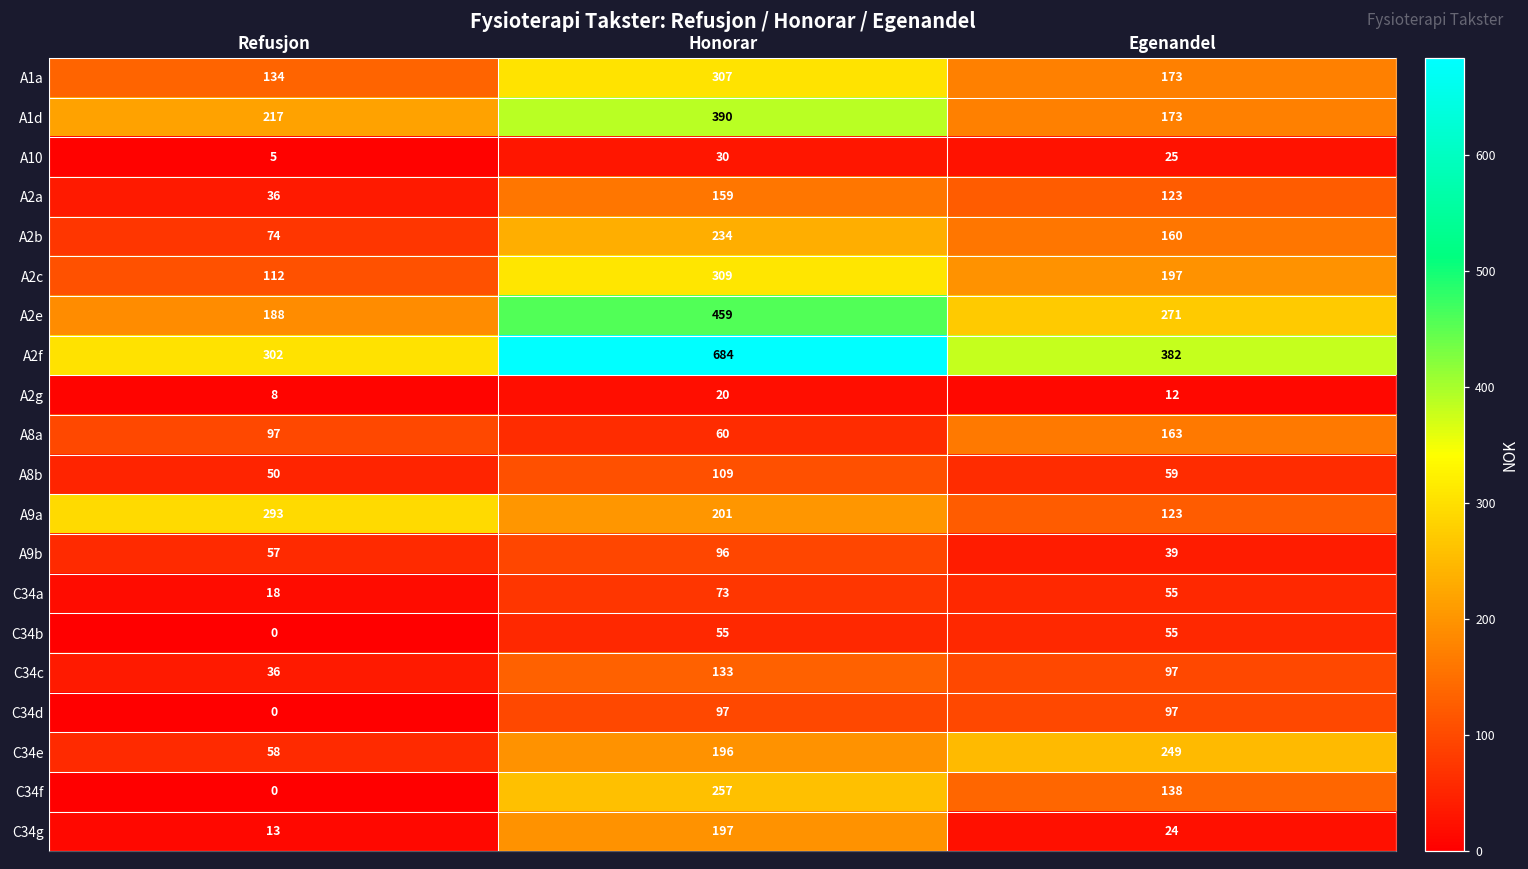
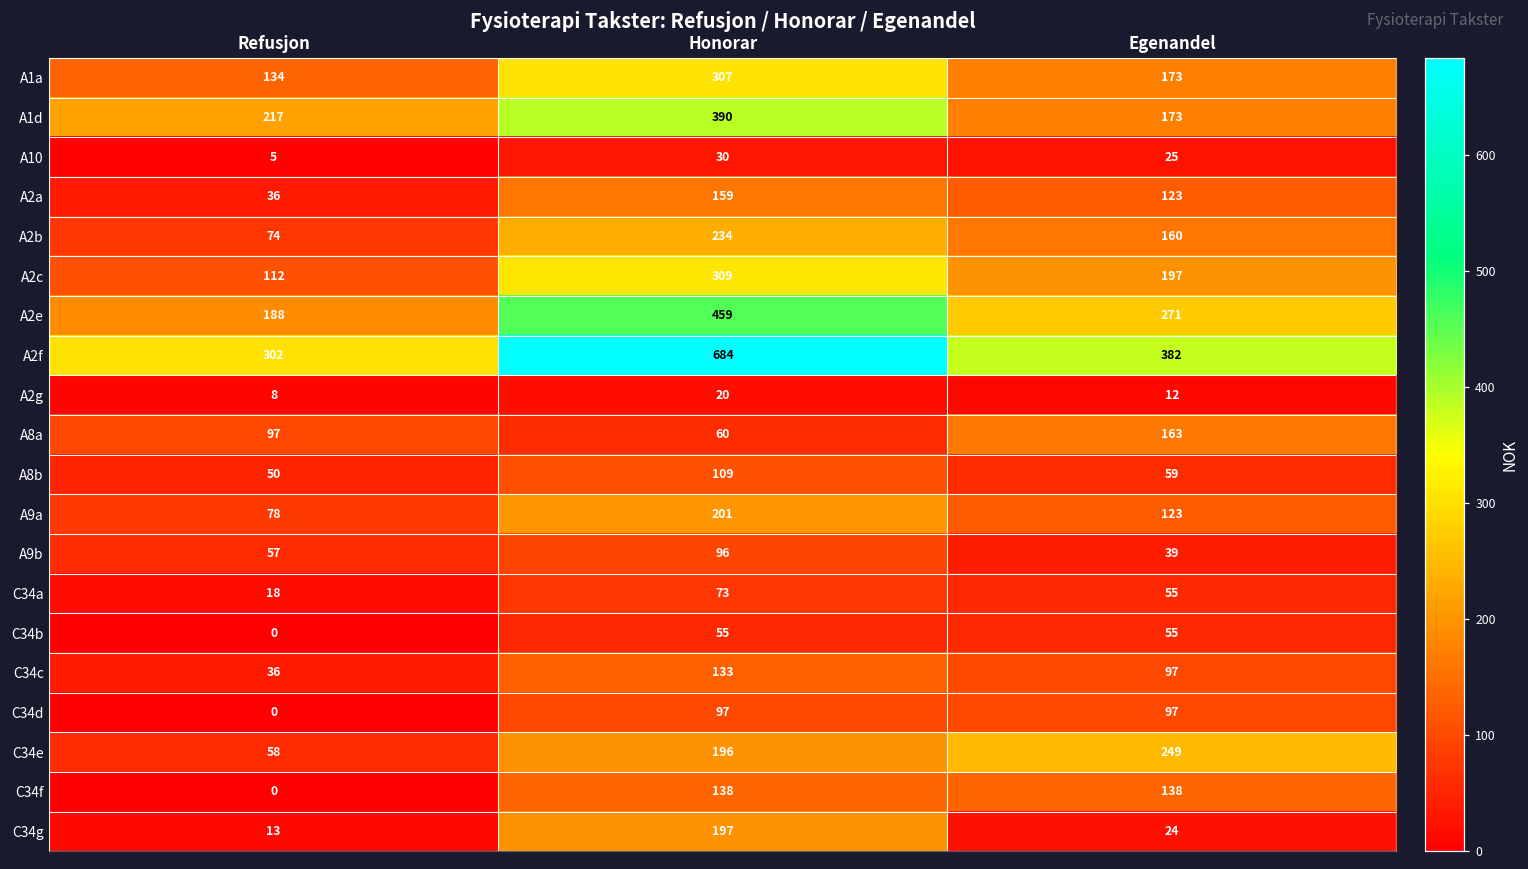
  {
    "A1a": {
      "Refusjon": 134,
      "Honorar": 307,
      "Egenandel": 173
    },
    "A1d": {
      "Refusjon": 217,
      "Honorar": 390,
      "Egenandel": 173
    },
    "A10": {
      "Refusjon": 5,
      "Honorar": 30,
      "Egenandel": 25
    },
    "A2a": {
      "Refusjon": 36,
      "Honorar": 159,
      "Egenandel": 123
    },
    "A2b": {
      "Refusjon": 74,
      "Honorar": 234,
      "Egenandel": 160
    },
    "A2c": {
      "Refusjon": 112,
      "Honorar": 309,
      "Egenandel": 197
    },
    "A2e": {
      "Refusjon": 188,
      "Honorar": 459,
      "Egenandel": 271
    },
    "A2f": {
      "Refusjon": 302,
      "Honorar": 684,
      "Egenandel": 382
    },
    "A2g": {
      "Refusjon": 8,
      "Honorar": 20,
      "Egenandel": 12
    },
    "A8a": {
      "Refusjon": 97,
      "Honorar": 60,
      "Egenandel": 163
    },
    "A8b": {
      "Refusjon": 50,
      "Honorar": 109,
      "Egenandel": 59
    },
    "A9a": {
-     "Refusjon": 293,
+     "Refusjon": 78,
      "Honorar": 201,
      "Egenandel": 123
    },
    "A9b": {
      "Refusjon": 57,
      "Honorar": 96,
      "Egenandel": 39
    },
    "C34a": {
      "Refusjon": 18,
      "Honorar": 73,
      "Egenandel": 55
    },
    "C34b": {
      "Refusjon": 0,
      "Honorar": 55,
      "Egenandel": 55
    },
    "C34c": {
      "Refusjon": 36,
      "Honorar": 133,
      "Egenandel": 97
    },
    "C34d": {
      "Refusjon": 0,
      "Honorar": 97,
      "Egenandel": 97
    },
    "C34e": {
      "Refusjon": 58,
      "Honorar": 196,
      "Egenandel": 249
    },
    "C34f": {
      "Refusjon": 0,
-     "Honorar": 257,
+     "Honorar": 138,
      "Egenandel": 138
    },
    "C34g": {
      "Refusjon": 13,
      "Honorar": 197,
      "Egenandel": 24
    }
  }
